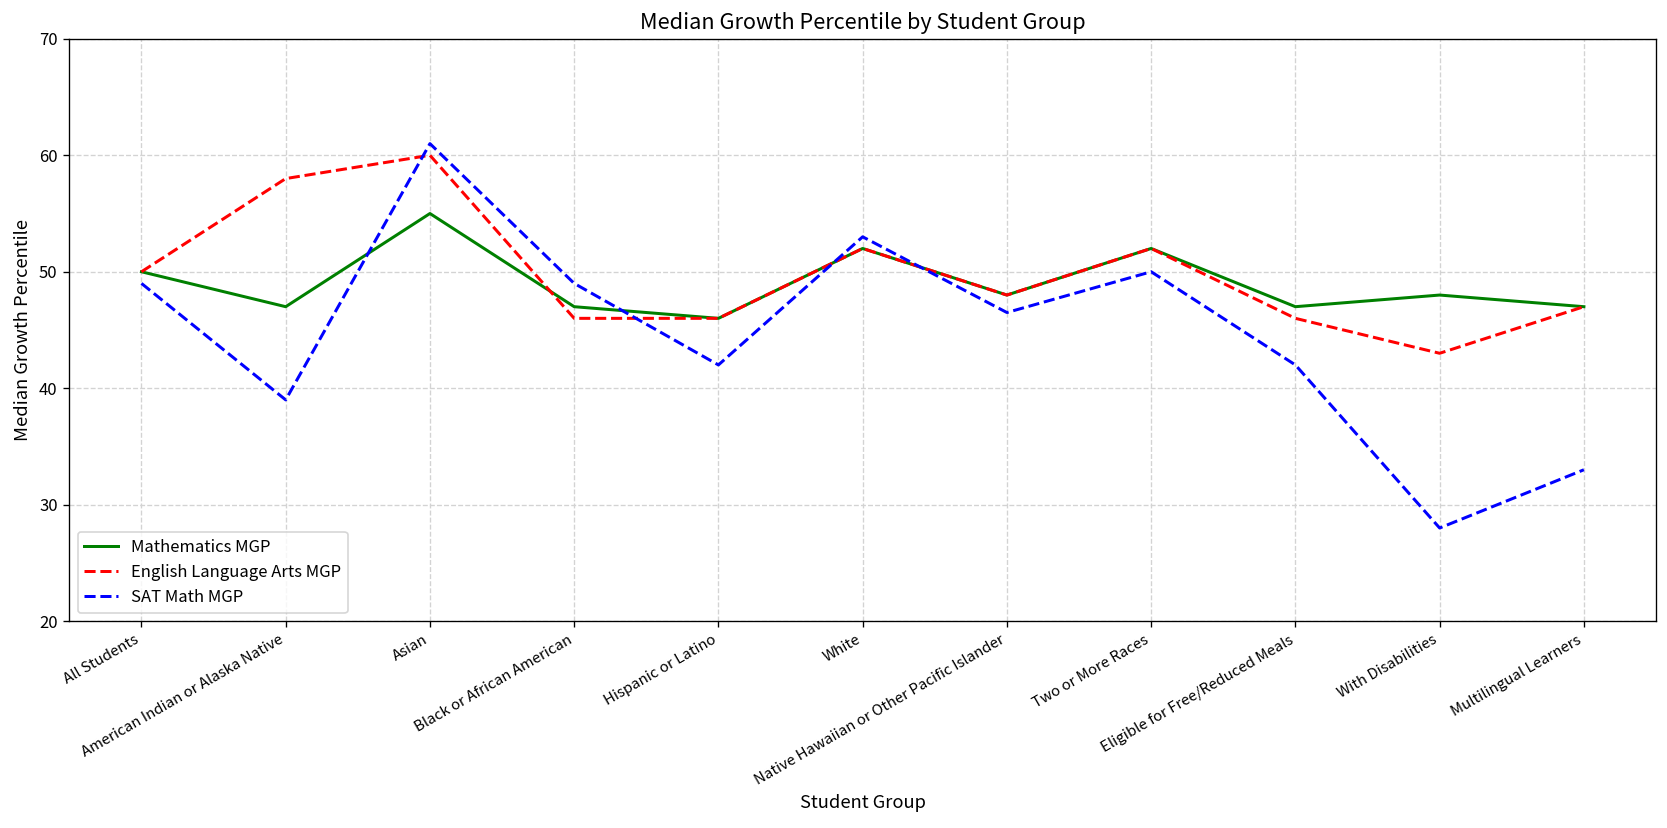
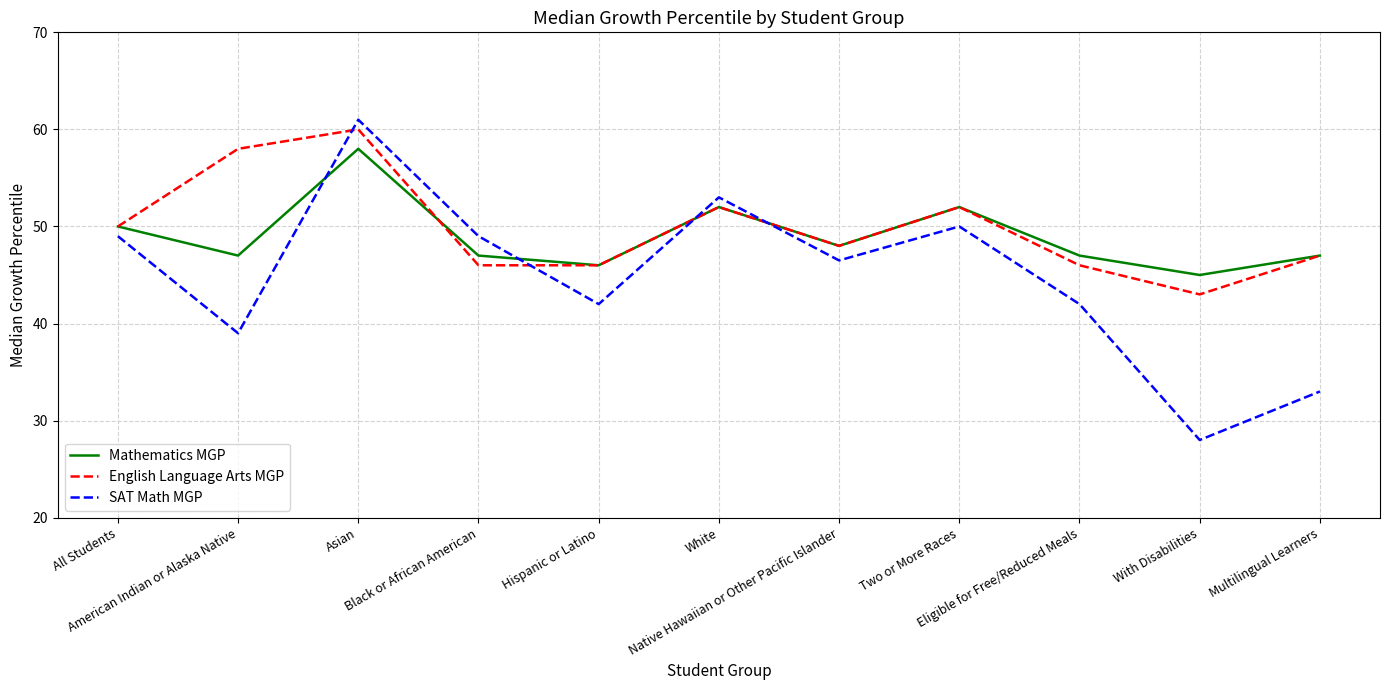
  {
    "Mathematics MGP": {
      "American Indian or Alaska Native": 47,
-     "Asian": 55,
+     "Asian": 58,
      "Black or African American": 47,
      "Eligible for Free/Reduced Meals": 47,
-     "With Disabilities": 48
+     "With Disabilities": 45
    },
    "English Language Arts MGP": {
      "American Indian or Alaska Native": 58,
      "Asian": 60,
      "Black or African American": 46,
      "Eligible for Free/Reduced Meals": 46,
      "With Disabilities": 43
    },
    "SAT Math MGP": {
      "All Students": 49,
      "American Indian or Alaska Native": 39,
      "Asian": 61,
      "Black or African American": 49,
      "Hispanic or Latino": 42,
      "White": 53,
      "Native Hawaiian or Other Pacific Islander": 47,
      "Two or More Races": 50,
      "Eligible for Free/Reduced Meals": 42,
      "With Disabilities": 28,
      "Multilingual Learners": 33
    }
  }
